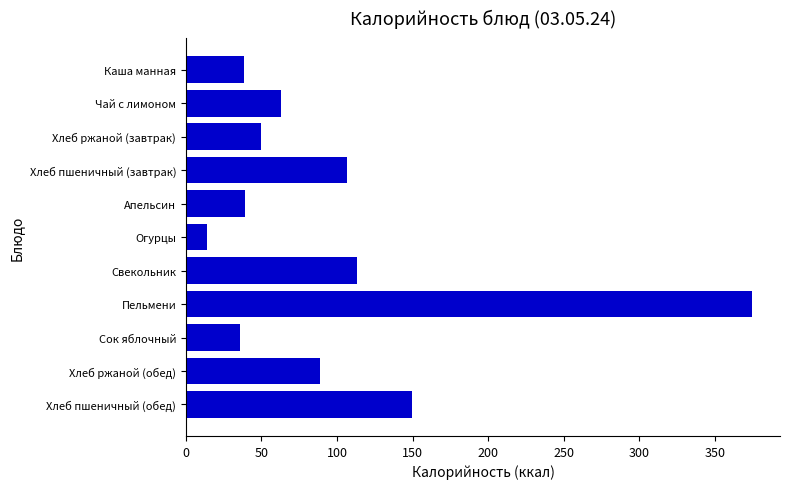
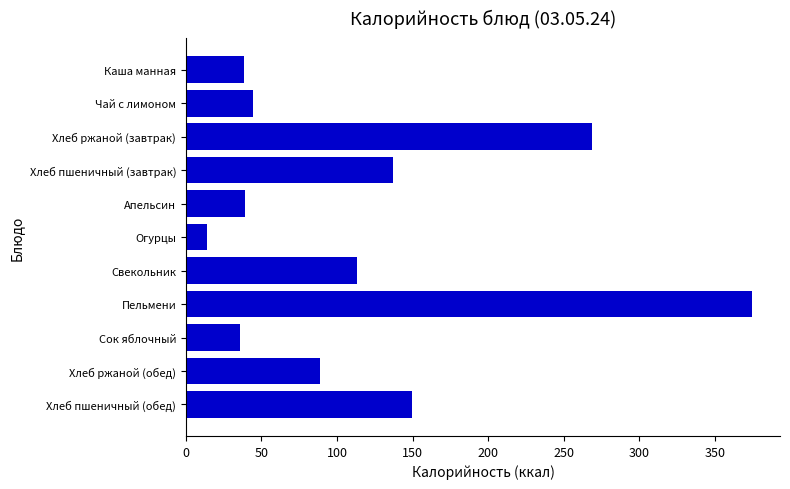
  {
    "Каша манная": 39,
-   "Чай с лимоном": 63,
-   "Хлеб ржаной (завтрак)": 50,
-   "Хлеб пшеничный (завтрак)": 107,
+   "Чай с лимоном": 45,
+   "Хлеб ржаной (завтрак)": 269,
+   "Хлеб пшеничный (завтрак)": 137,
    "Апельсин": 39,
    "Огурцы": 14,
    "Свекольник": 113,
    "Пельмени": 374,
    "Сок яблочный": 36,
    "Хлеб ржаной (обед)": 89,
    "Хлеб пшеничный (обед)": 150
  }
